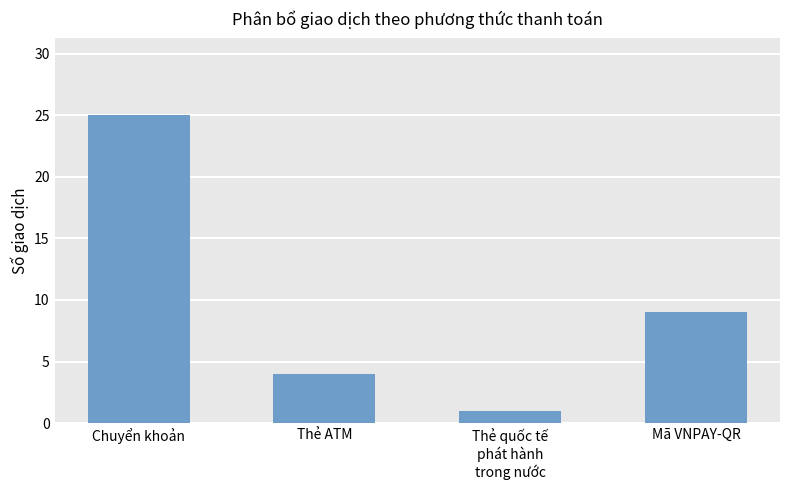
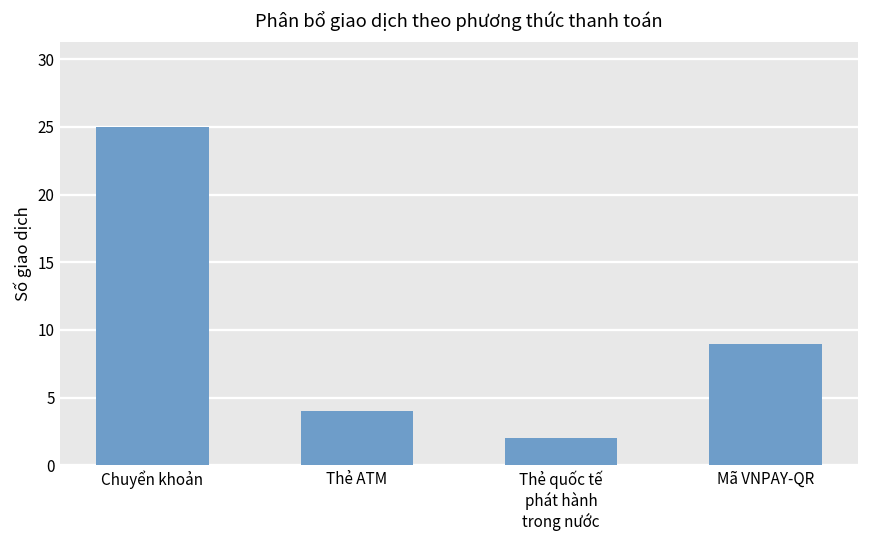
  {
    "Chuyển khoản": 25,
    "Thẻ ATM": 4,
-   "Thẻ quốc tế phát hành trong nước": 1,
+   "Thẻ quốc tế phát hành trong nước": 2,
    "Mã VNPAY-QR": 9
  }
